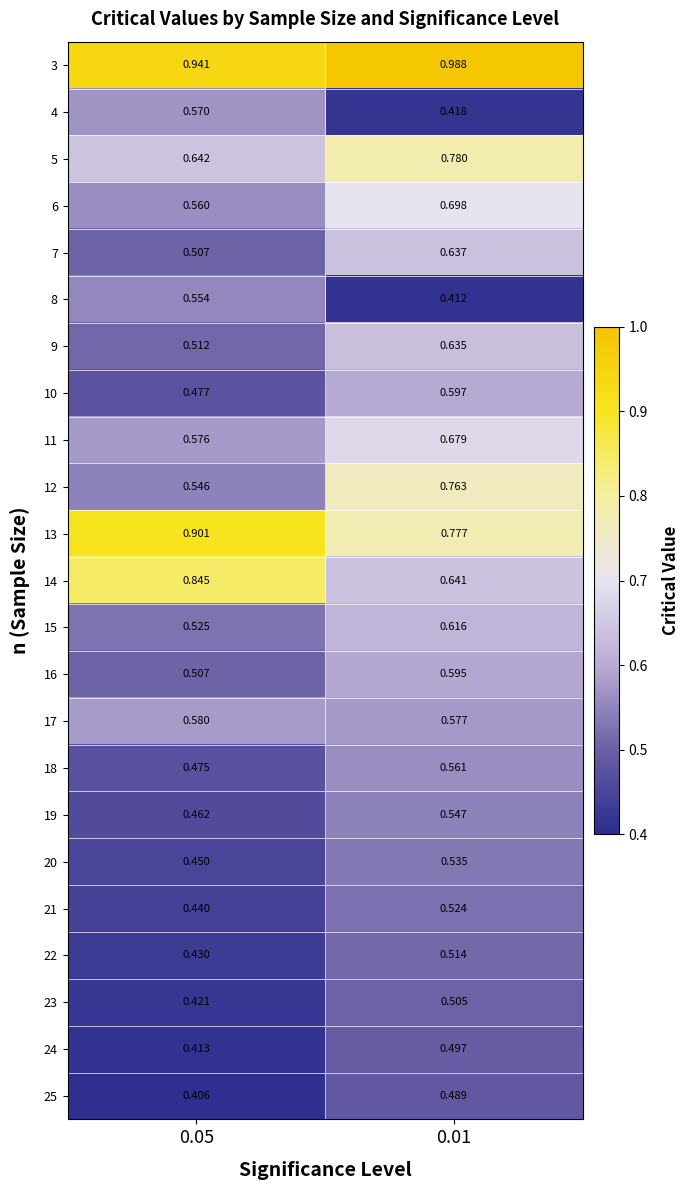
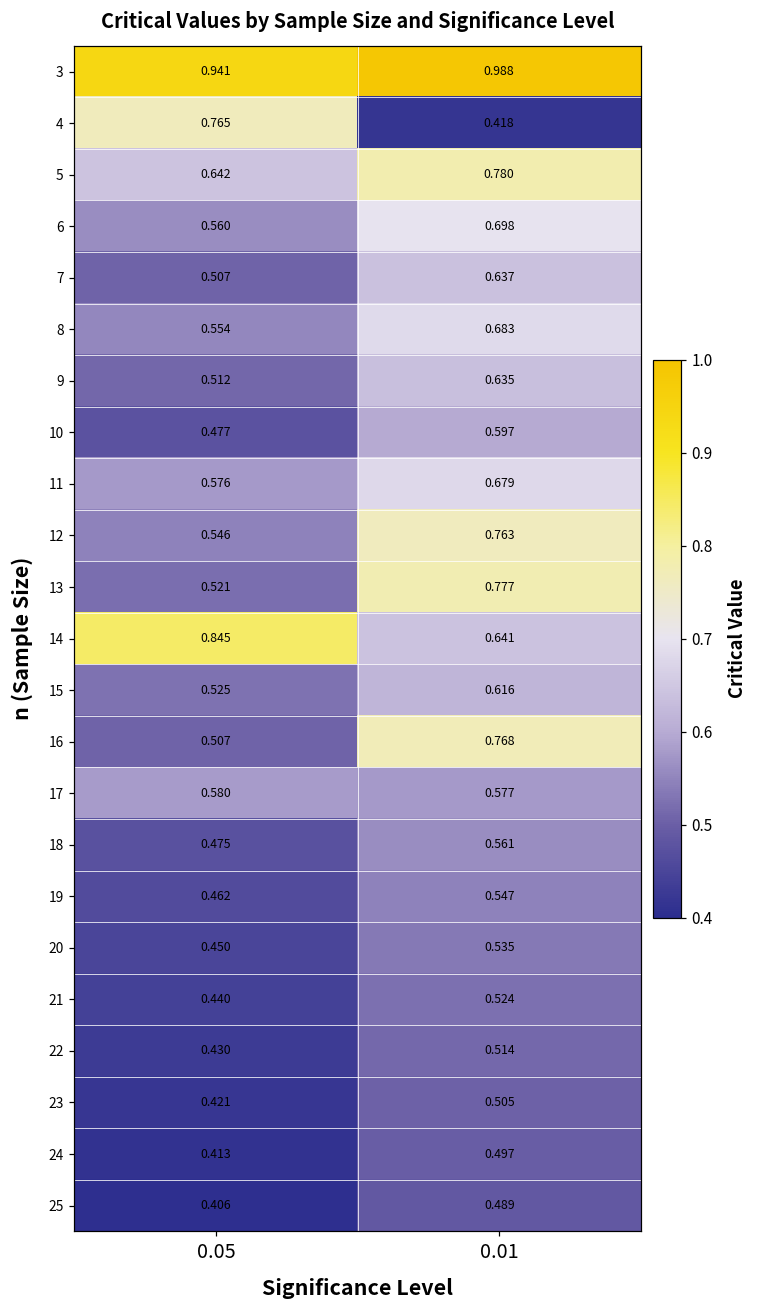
  {
    "3": {
      "0.05": 0.941,
      "0.01": 0.988
    },
    "4": {
-     "0.05": 0.570,
+     "0.05": 0.765,
      "0.01": 0.418
    },
    "5": {
      "0.05": 0.642,
      "0.01": 0.780
    },
    "6": {
      "0.05": 0.560,
      "0.01": 0.698
    },
    "7": {
      "0.05": 0.507,
      "0.01": 0.637
    },
    "8": {
      "0.05": 0.554,
-     "0.01": 0.412
+     "0.01": 0.683
    },
    "9": {
      "0.05": 0.512,
      "0.01": 0.635
    },
    "10": {
      "0.05": 0.477,
      "0.01": 0.597
    },
    "11": {
      "0.05": 0.576,
      "0.01": 0.679
    },
    "12": {
      "0.05": 0.546,
      "0.01": 0.763
    },
    "13": {
-     "0.05": 0.901,
+     "0.05": 0.521,
      "0.01": 0.777
    },
    "14": {
      "0.05": 0.845,
      "0.01": 0.641
    },
    "15": {
      "0.05": 0.525,
      "0.01": 0.616
    },
    "16": {
      "0.05": 0.507,
-     "0.01": 0.595
+     "0.01": 0.768
    },
    "17": {
      "0.05": 0.580,
      "0.01": 0.577
    },
    "18": {
      "0.05": 0.475,
      "0.01": 0.561
    },
    "19": {
      "0.05": 0.462,
      "0.01": 0.547
    },
    "20": {
      "0.05": 0.450,
      "0.01": 0.535
    },
    "21": {
      "0.05": 0.440,
      "0.01": 0.524
    },
    "22": {
      "0.05": 0.430,
      "0.01": 0.514
    },
    "23": {
      "0.05": 0.421,
      "0.01": 0.505
    },
    "24": {
      "0.05": 0.413,
      "0.01": 0.497
    },
    "25": {
      "0.05": 0.406,
      "0.01": 0.489
    }
  }
